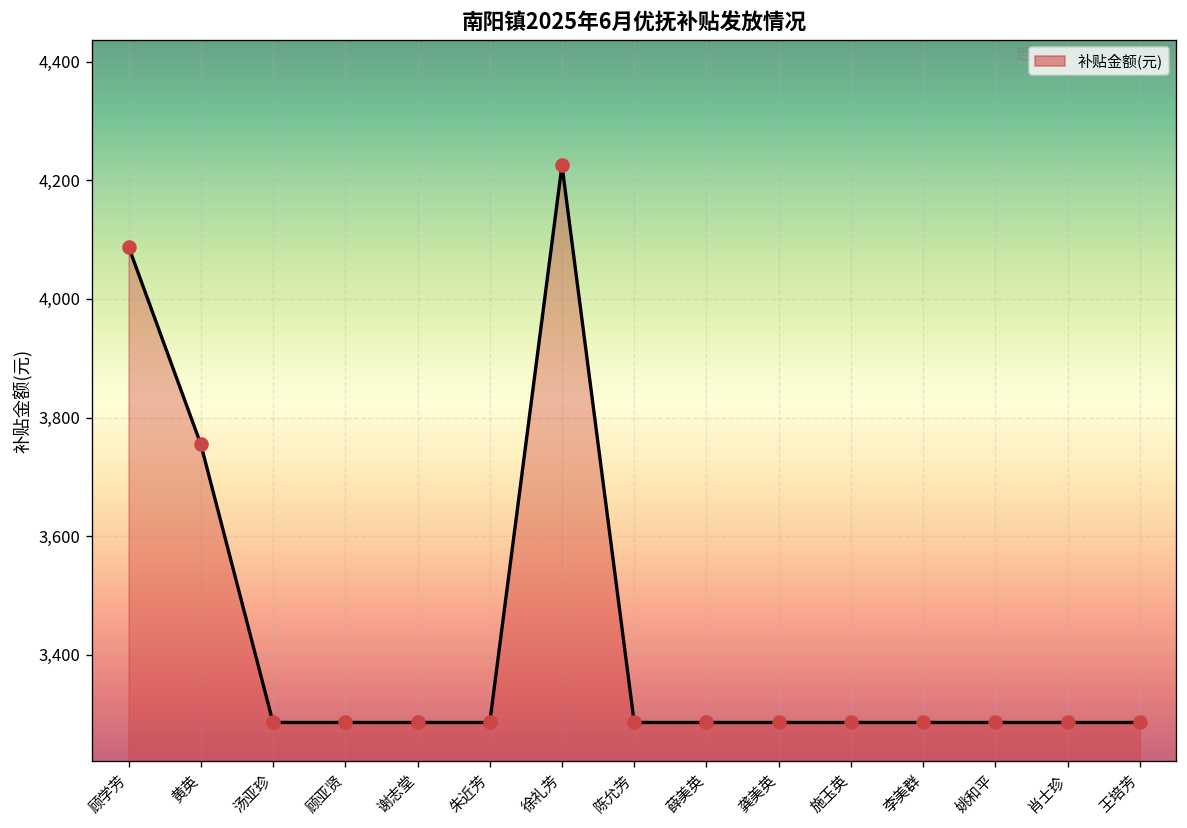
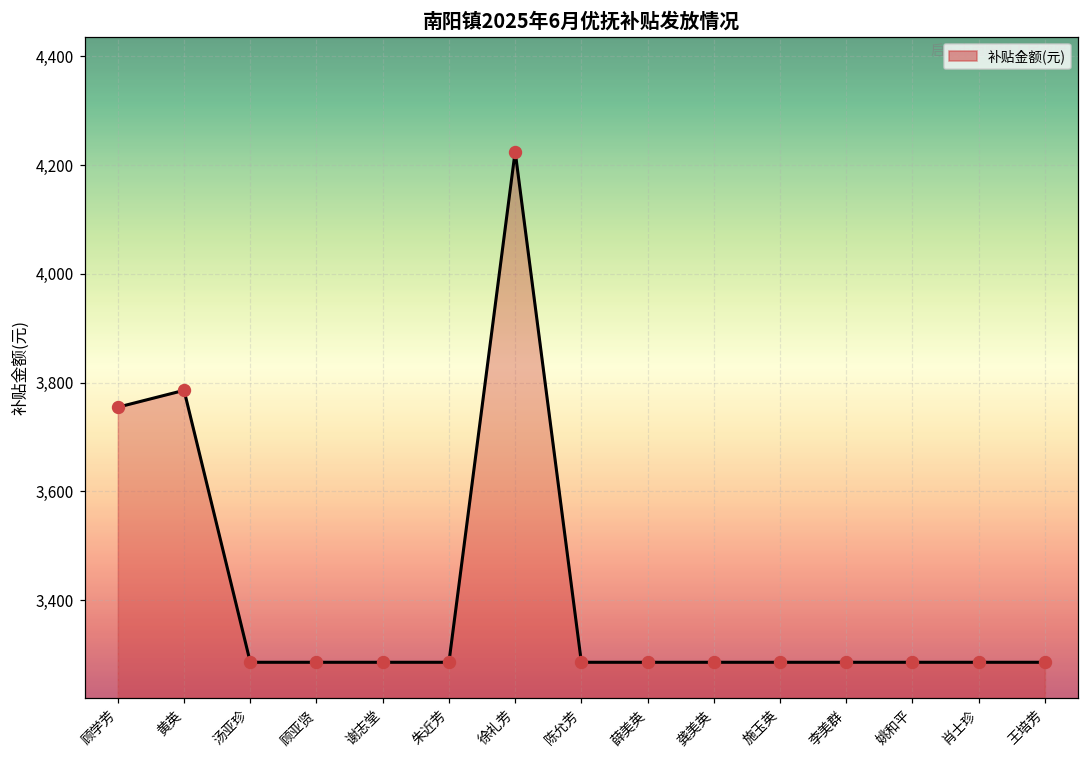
  {
-   "顾学芳": "4,090",
-   "黄英": "3,760",
+   "顾学芳": "3,760",
+   "黄英": "3,790",
    "汤亚珍": "3,290",
    "顾亚贤": "3,290",
    "谢志堂": "3,290",
    "朱近芳": "3,290",
    "徐礼芳": "4,230",
    "陈允芳": "3,290",
    "薛美英": "3,290",
    "龚美英": "3,290",
    "施玉英": "3,290",
    "李美群": "3,290",
    "姚和平": "3,290",
    "肖士珍": "3,290",
    "王培芳": "3,290"
  }
